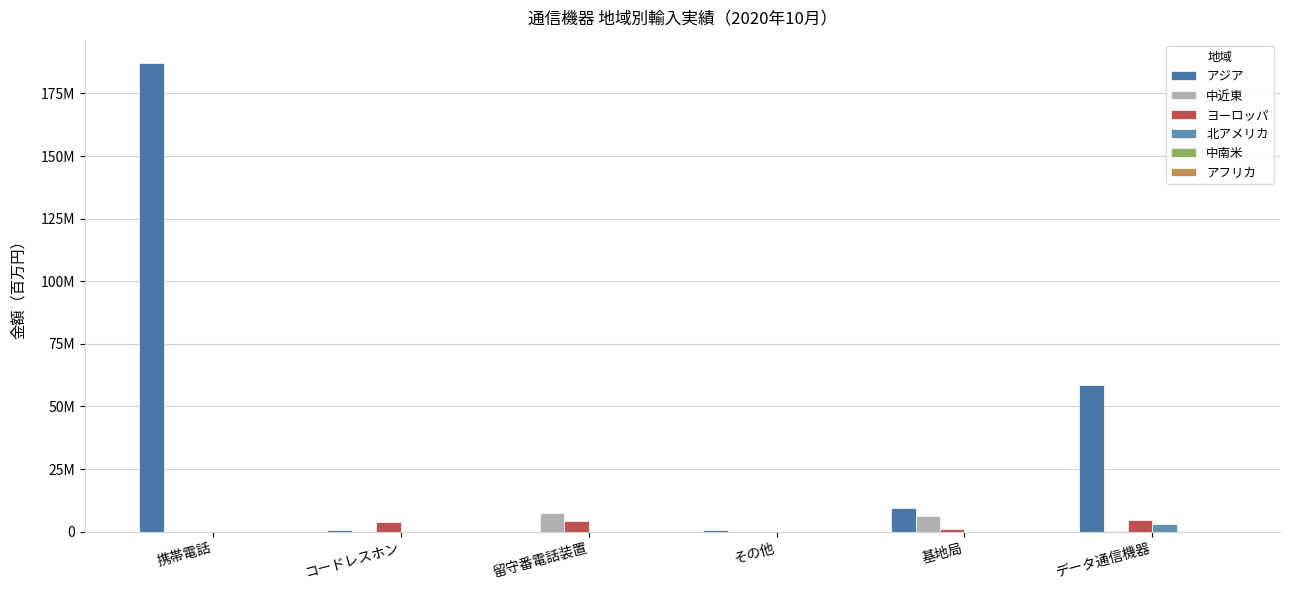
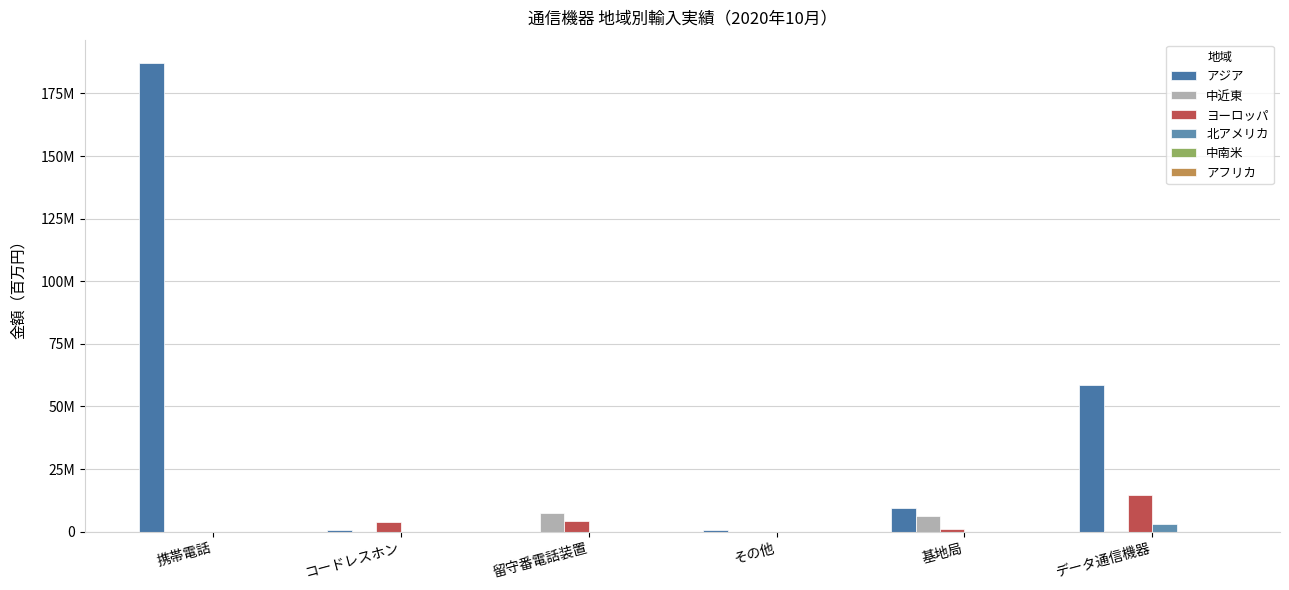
  {
    "中近東": {
      "コードレスホン": 0,
      "留守番電話装置": 7000000,
      "基地局": 6000000
    },
    "ヨーロッパ": {
      "コードレスホン": 4000000,
      "留守番電話装置": 4000000,
-     "データ通信機器": 5000000
+     "データ通信機器": 14000000
    }
  }
